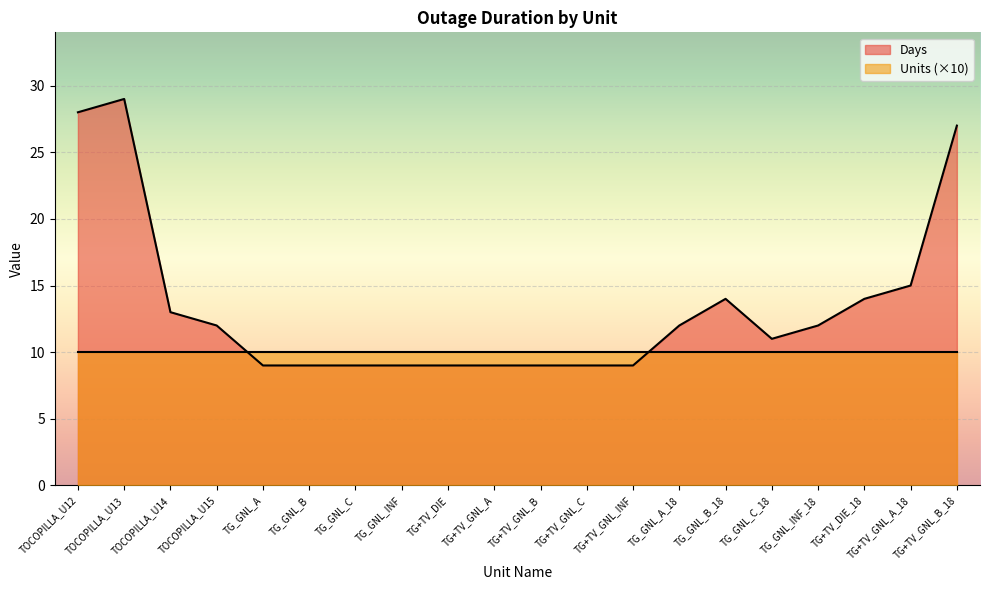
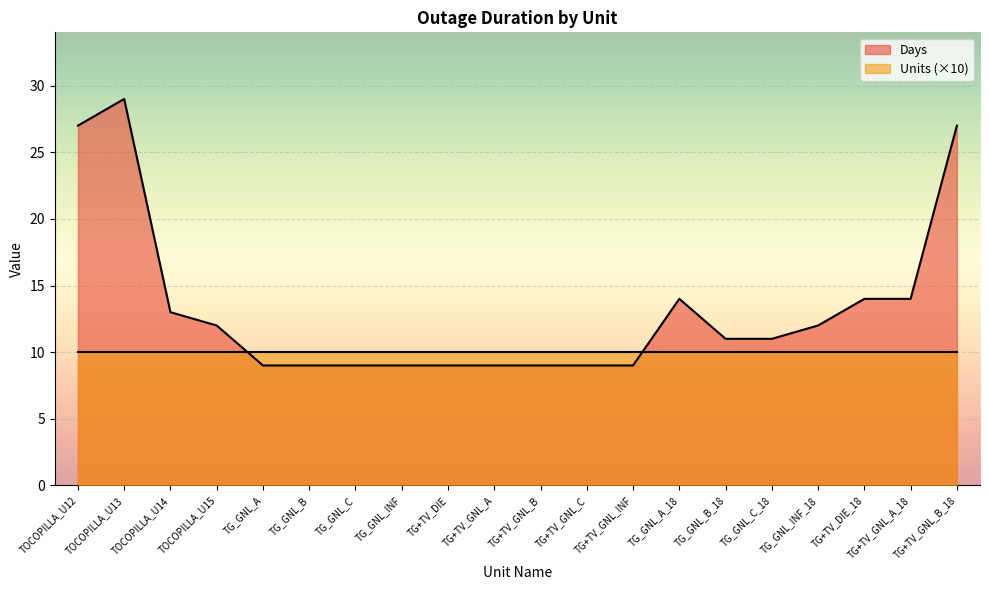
  {
    "Days": {
-     "TOCOPILLA_U12": 28,
+     "TOCOPILLA_U12": 27,
      "TOCOPILLA_U13": 29,
      "TOCOPILLA_U14": 13,
      "TOCOPILLA_U15": 12,
      "TG_GNL_A": 9,
      "TG_GNL_B": 9,
      "TG_GNL_C": 9,
      "TG_GNL_INF": 9,
      "TG+TV_DIE": 9,
      "TG+TV_GNL_A": 9,
      "TG+TV_GNL_B": 9,
      "TG+TV_GNL_C": 9,
      "TG+TV_GNL_INF": 9,
-     "TG_GNL_A_18": 12,
-     "TG_GNL_B_18": 14,
+     "TG_GNL_A_18": 14,
+     "TG_GNL_B_18": 11,
      "TG_GNL_C_18": 11,
      "TG_GNL_INF_18": 12,
      "TG+TV_DIE_18": 14,
-     "TG+TV_GNL_A_18": 15,
+     "TG+TV_GNL_A_18": 14,
      "TG+TV_GNL_B_18": 27
    },
    "Units (×10)": {
      "TOCOPILLA_U12": 10,
      "TOCOPILLA_U13": 10,
      "TOCOPILLA_U14": 10,
      "TOCOPILLA_U15": 10,
      "TG_GNL_A": 10,
      "TG_GNL_B": 10,
      "TG_GNL_C": 10,
      "TG_GNL_INF": 10,
      "TG+TV_DIE": 10,
      "TG+TV_GNL_A": 10,
      "TG+TV_GNL_B": 10,
      "TG+TV_GNL_C": 10,
      "TG+TV_GNL_INF": 10,
      "TG_GNL_A_18": 10,
      "TG_GNL_B_18": 10,
      "TG_GNL_C_18": 10,
      "TG_GNL_INF_18": 10,
      "TG+TV_DIE_18": 10,
      "TG+TV_GNL_A_18": 10,
      "TG+TV_GNL_B_18": 10
    }
  }
